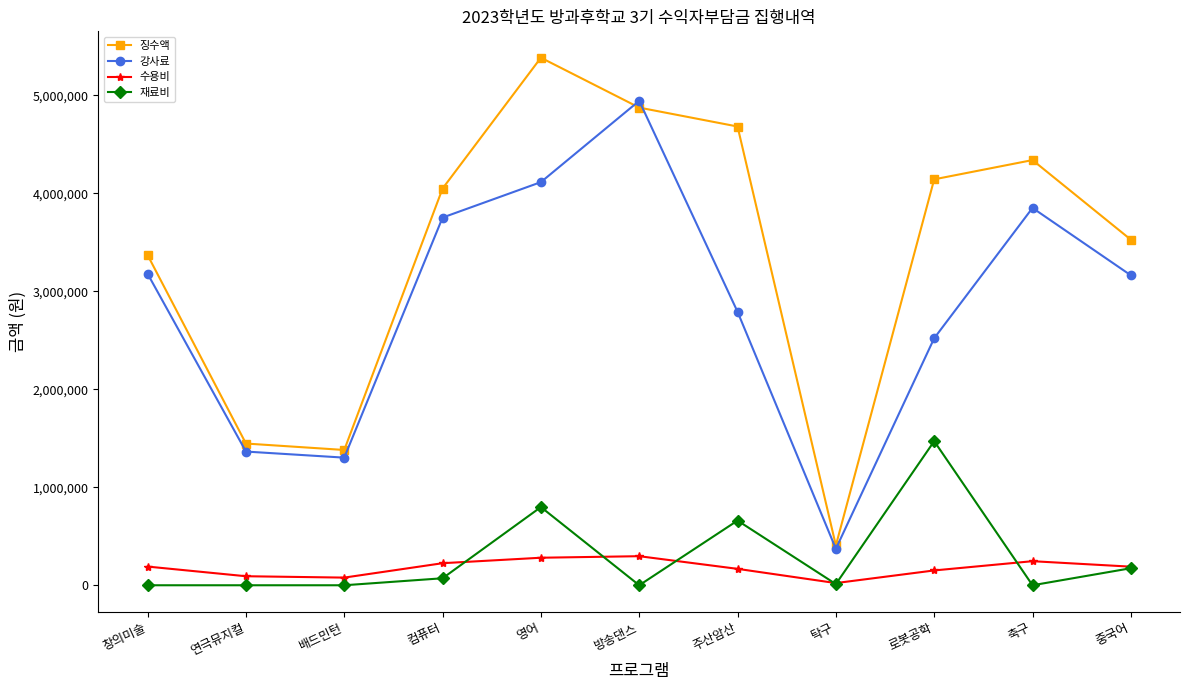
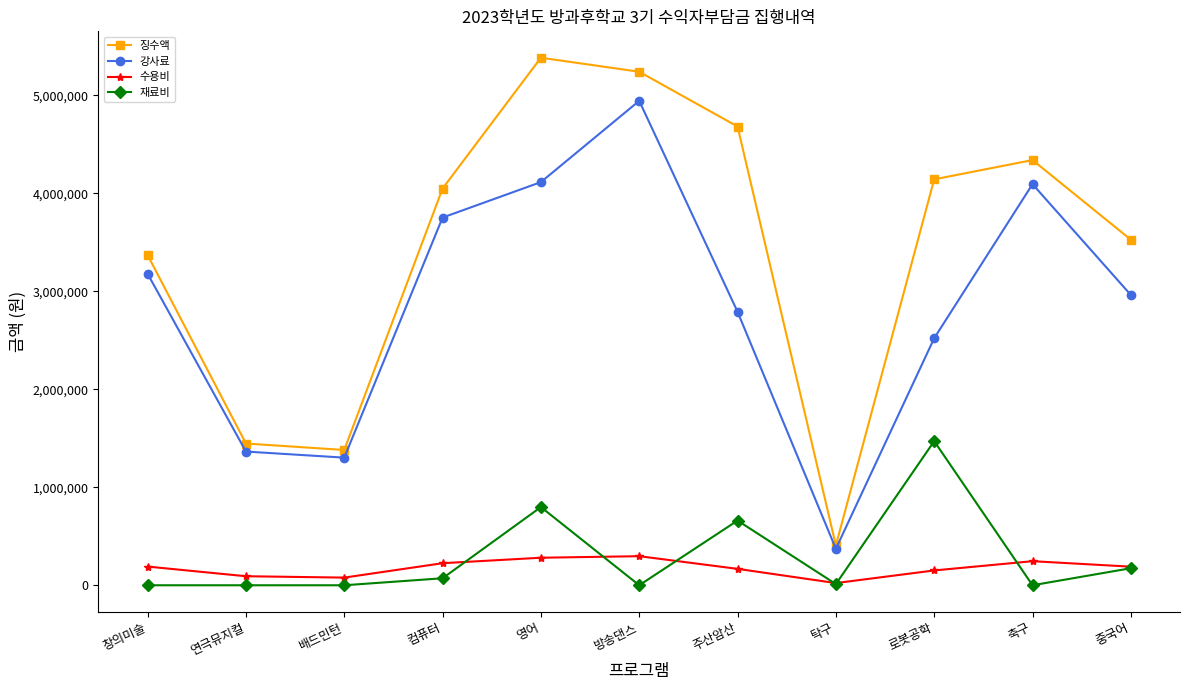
  {
    "징수액": {
      "창의미술": "3,400,000",
      "연극뮤지컬": "1,400,000",
      "배드민턴": "1,400,000",
      "컴퓨터": "4,000,000",
      "영어": "5,400,000",
-     "방송댄스": "4,900,000",
+     "방송댄스": "5,200,000",
      "주산암산": "4,700,000",
      "탁구": "400,000",
      "로봇공학": "4,100,000",
      "축구": "4,300,000",
      "중국어": "3,500,000"
    },
    "강사료": {
      "창의미술": "3,200,000",
      "연극뮤지컬": "1,400,000",
      "배드민턴": "1,300,000",
      "컴퓨터": "3,800,000",
      "영어": "4,100,000",
      "방송댄스": "4,900,000",
      "주산암산": "2,800,000",
      "탁구": "400,000",
      "로봇공학": "2,500,000",
-     "축구": "3,800,000",
-     "중국어": "3,200,000"
+     "축구": "4,100,000",
+     "중국어": "3,000,000"
    },
    "수용비": {
      "창의미술": "200,000",
      "연극뮤지컬": "100,000",
      "배드민턴": "100,000",
      "컴퓨터": "200,000",
      "영어": "300,000",
      "방송댄스": "300,000",
      "주산암산": "200,000",
      "로봇공학": "200,000",
      "축구": "200,000"
    },
    "재료비": {
      "창의미술": "0",
      "연극뮤지컬": "0",
      "배드민턴": "0",
      "컴퓨터": "100,000",
      "영어": "800,000",
      "방송댄스": "0",
      "주산암산": "700,000",
      "로봇공학": "1,500,000",
      "축구": "0"
    }
  }
